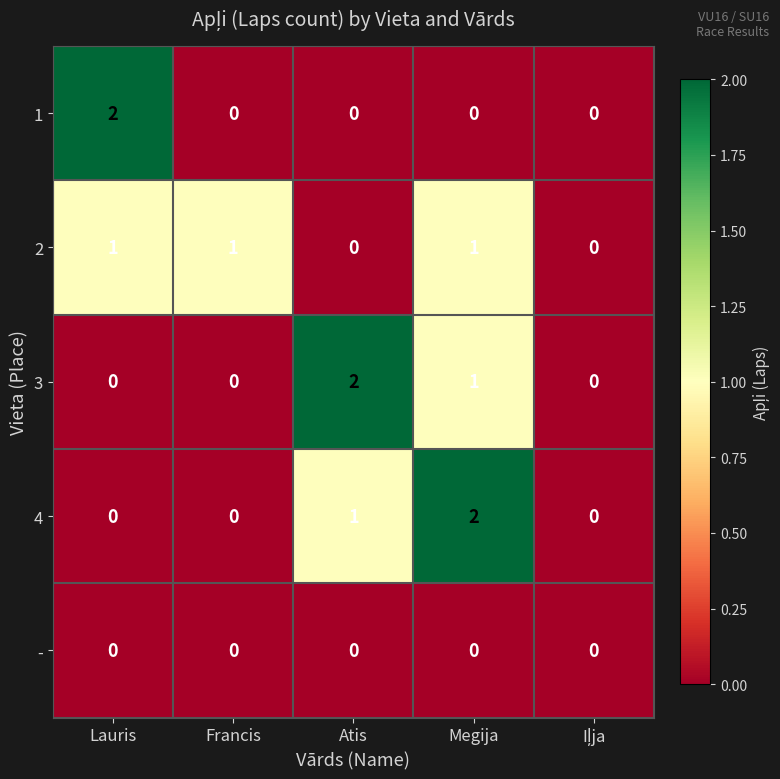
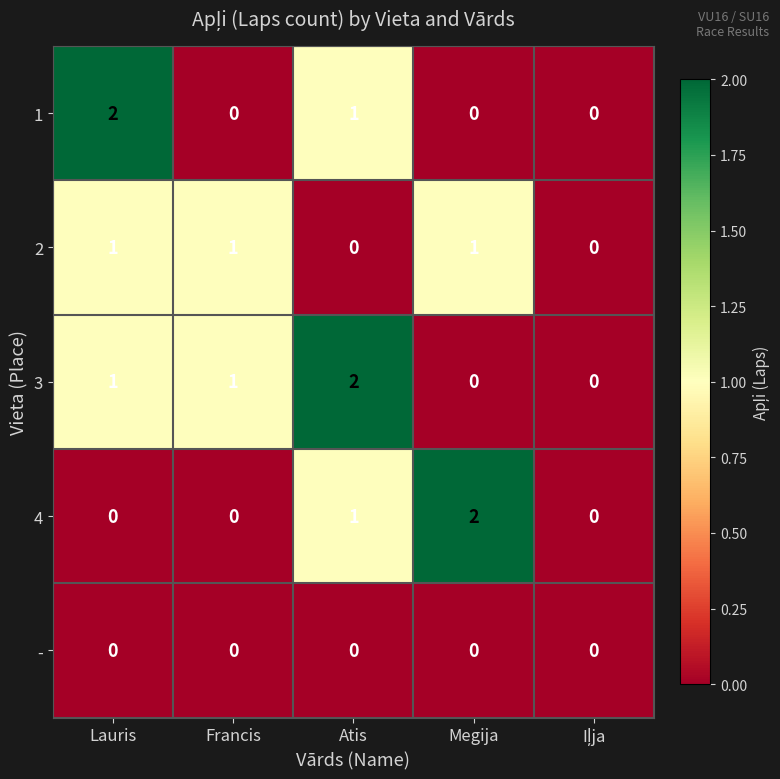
  {
    "1": {
      "Lauris": 2,
      "Francis": 0,
-     "Atis": 0,
+     "Atis": 1,
      "Megija": 0,
      "Iļja": 0
    },
    "2": {
      "Lauris": 1,
      "Francis": 1,
      "Atis": 0,
      "Megija": 1,
      "Iļja": 0
    },
    "3": {
-     "Lauris": 0,
-     "Francis": 0,
+     "Lauris": 1,
+     "Francis": 1,
      "Atis": 2,
-     "Megija": 1,
+     "Megija": 0,
      "Iļja": 0
    },
    "4": {
      "Lauris": 0,
      "Francis": 0,
      "Atis": 1,
      "Megija": 2,
      "Iļja": 0
    },
    "-": {
      "Lauris": 0,
      "Francis": 0,
      "Atis": 0,
      "Megija": 0,
      "Iļja": 0
    }
  }
